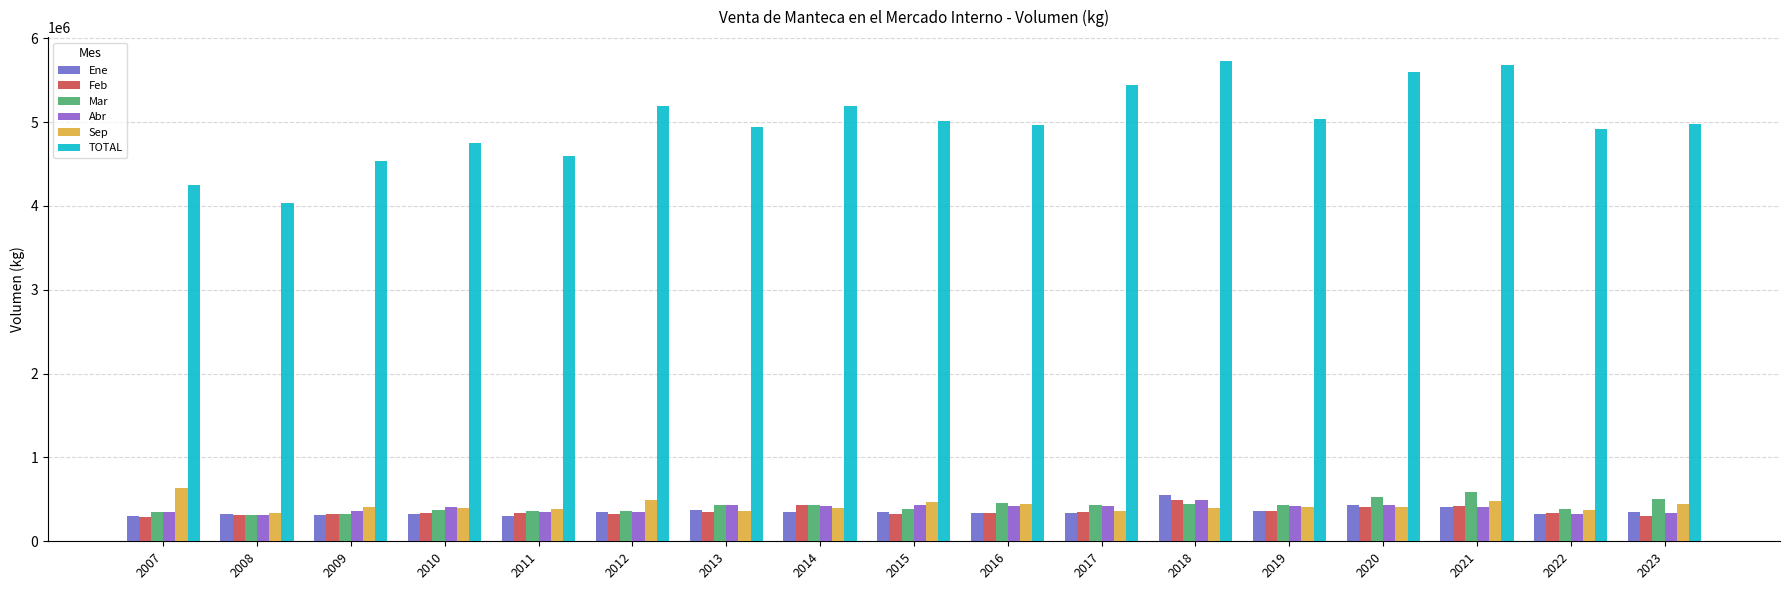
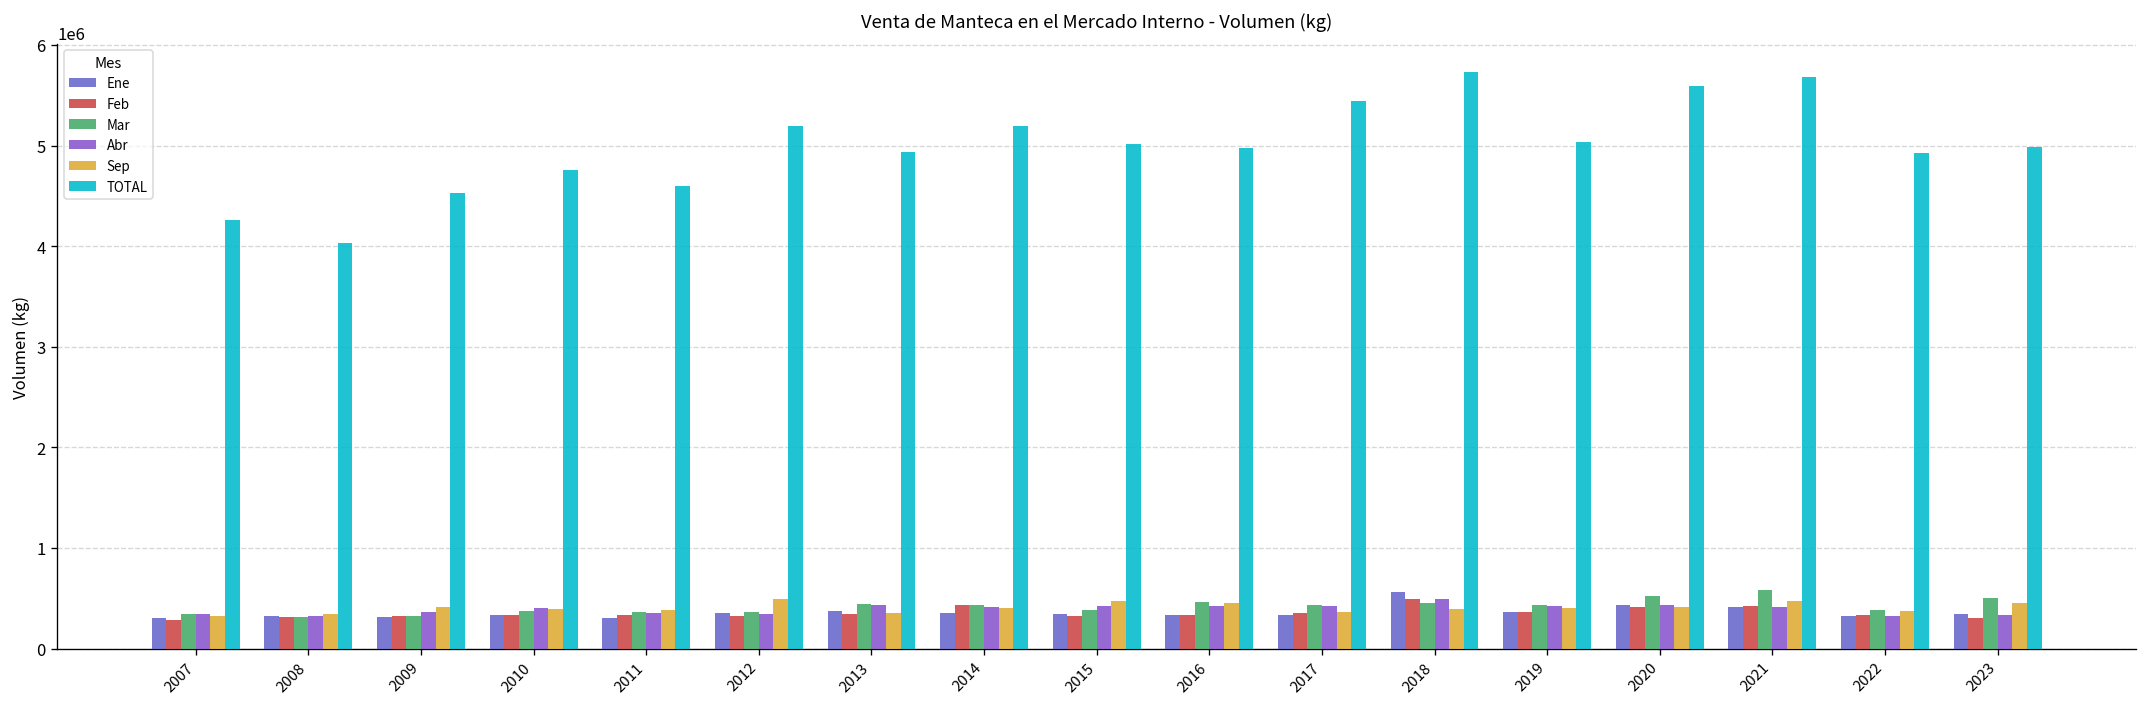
  {
    "Feb": {
      "2007": 300000,
      "2008": 300000,
      "2009": 300000,
      "2010": 300000,
      "2011": 300000,
      "2012": 300000,
      "2013": 300000,
      "2014": 400000,
      "2015": 300000,
      "2016": 300000,
      "2017": 400000,
      "2018": 500000,
      "2019": 400000,
      "2020": 400000,
      "2021": 400000,
      "2022": 300000,
      "2023": 300000
    },
    "Mar": {
      "2007": 300000,
      "2008": 300000,
      "2009": 300000,
      "2010": 400000,
      "2011": 400000,
      "2012": 400000,
      "2013": 400000,
      "2014": 400000,
      "2015": 400000,
      "2016": 500000,
      "2017": 400000,
      "2018": 400000,
      "2019": 400000,
      "2020": 500000,
      "2021": 600000,
      "2022": 400000,
      "2023": 500000
    },
    "Sep": {
-     "2007": 600000,
+     "2007": 300000,
      "2008": 300000,
      "2009": 400000,
      "2010": 400000,
      "2011": 400000,
      "2012": 500000,
      "2013": 400000,
      "2014": 400000,
      "2015": 500000,
      "2016": 500000,
      "2017": 400000,
      "2018": 400000,
      "2019": 400000,
      "2020": 400000,
      "2021": 500000,
      "2022": 400000,
      "2023": 400000
    },
    "TOTAL": {
      "2007": 4300000,
      "2008": 4000000,
      "2009": 4500000,
      "2010": 4800000,
      "2011": 4600000,
      "2012": 5200000,
      "2013": 4900000,
      "2014": 5200000,
      "2015": 5000000,
      "2016": 5000000,
      "2017": 5400000,
      "2018": 5700000,
      "2019": 5000000,
      "2020": 5600000,
      "2021": 5700000,
      "2022": 4900000,
      "2023": 5000000
    }
  }
